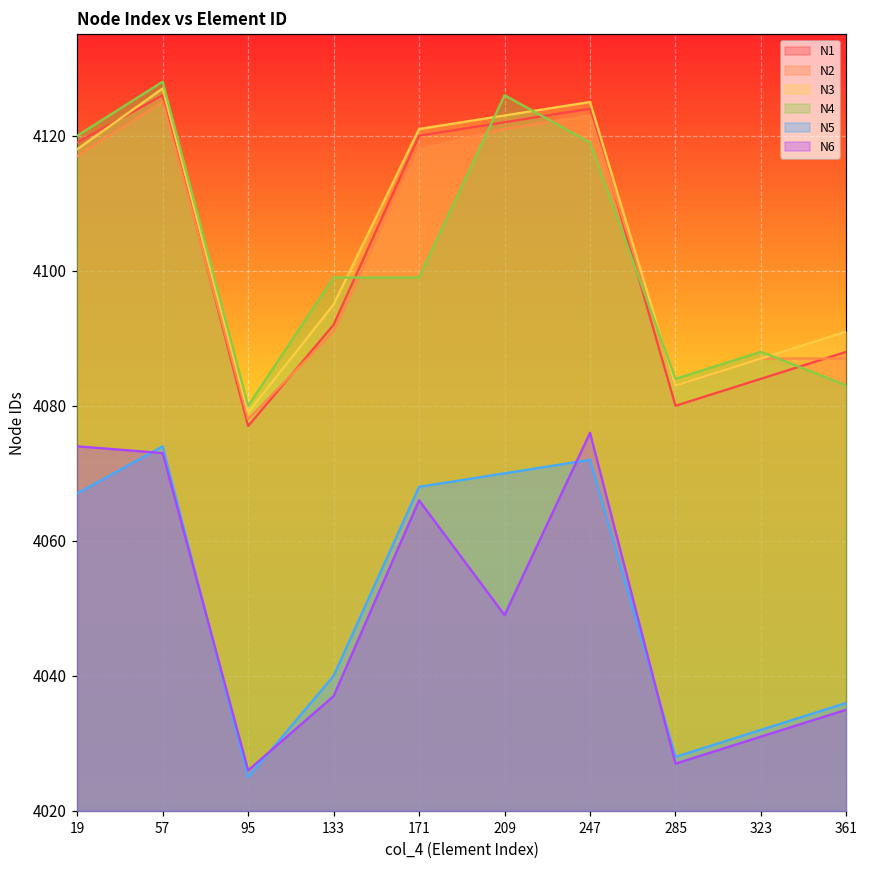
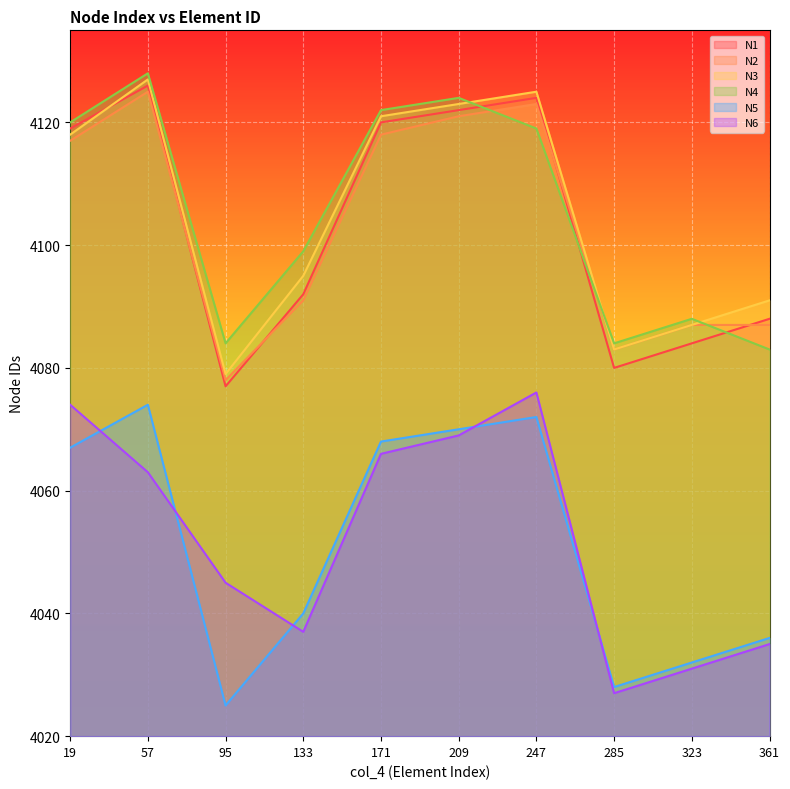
  {
    "N4": {
      "19": 4120,
      "57": 4128,
-     "95": 4080,
+     "95": 4084,
      "133": 4099,
-     "171": 4099,
-     "209": 4126,
+     "171": 4122,
+     "209": 4124,
      "247": 4119,
      "285": 4084,
      "323": 4088,
      "361": 4083
    },
    "N5": {
      "19": 4067,
      "57": 4074,
      "95": 4025,
      "133": 4040,
      "171": 4068,
      "209": 4070,
      "247": 4072,
      "285": 4028,
      "323": 4032,
      "361": 4036
    },
    "N6": {
      "19": 4074,
-     "57": 4073,
-     "95": 4026,
+     "57": 4063,
+     "95": 4045,
      "133": 4037,
      "171": 4066,
-     "209": 4049,
+     "209": 4069,
      "247": 4076,
      "285": 4027,
      "323": 4031,
      "361": 4035
    }
  }
